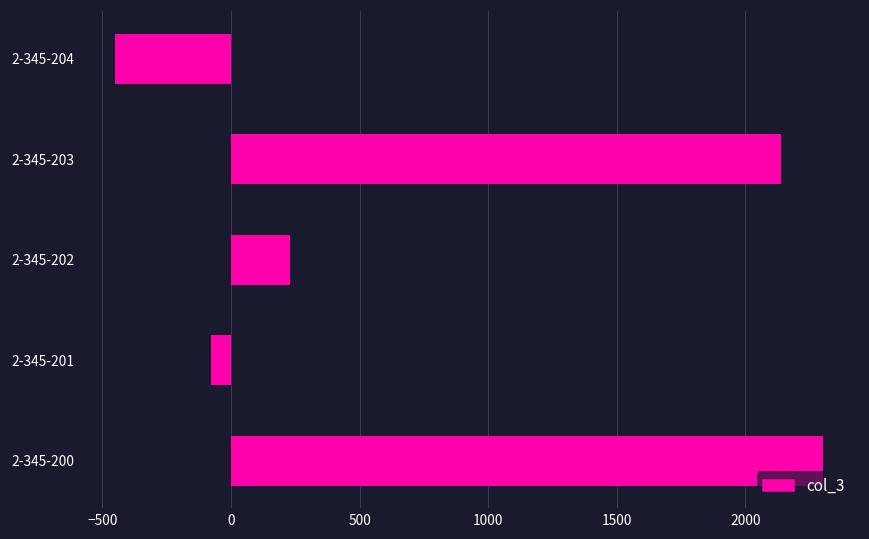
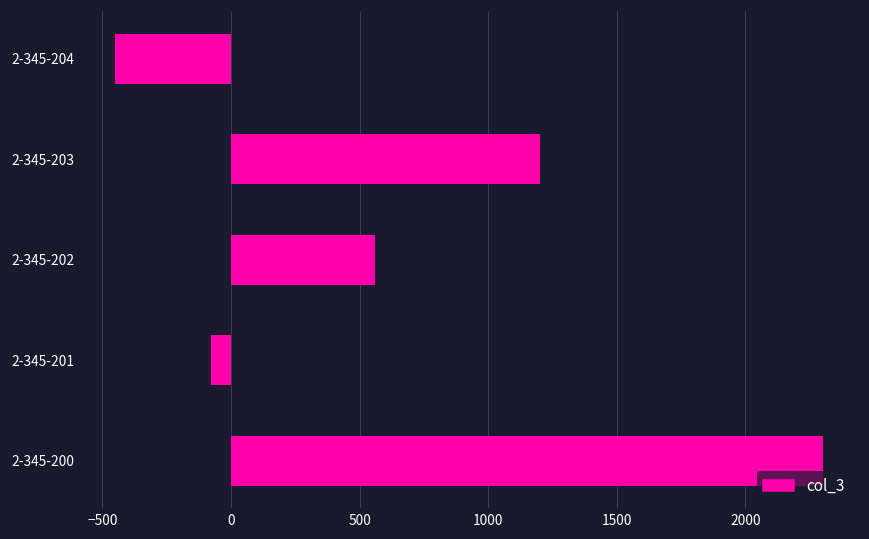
  {
    "2-345-204": -450,
-   "2-345-203": 2140,
-   "2-345-202": 230,
+   "2-345-203": 1200,
+   "2-345-202": 560,
    "2-345-201": -80,
    "2-345-200": 2300
  }
